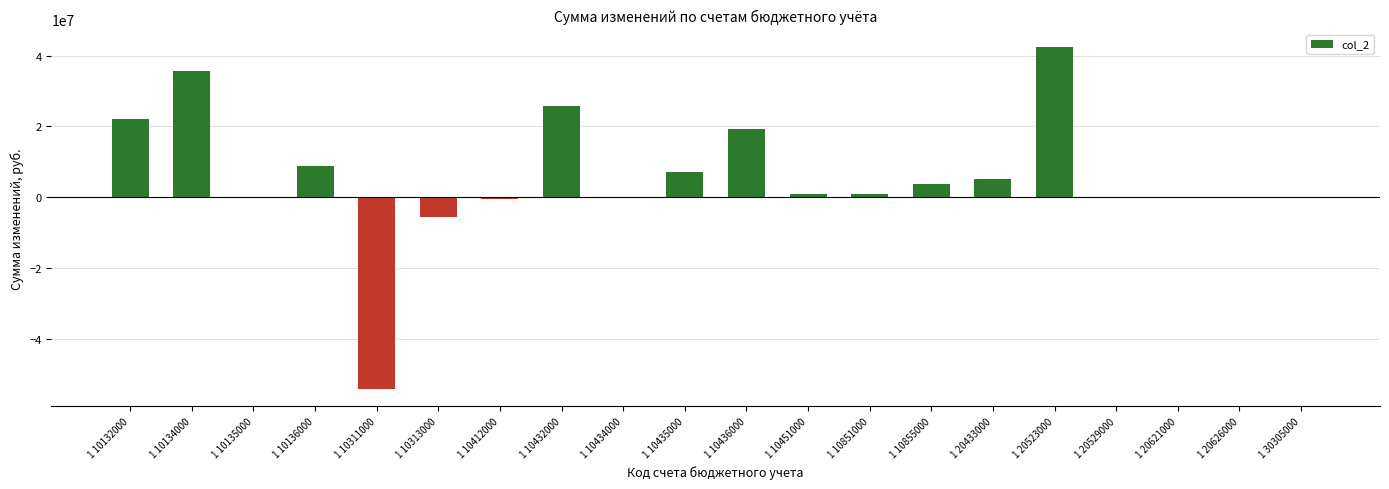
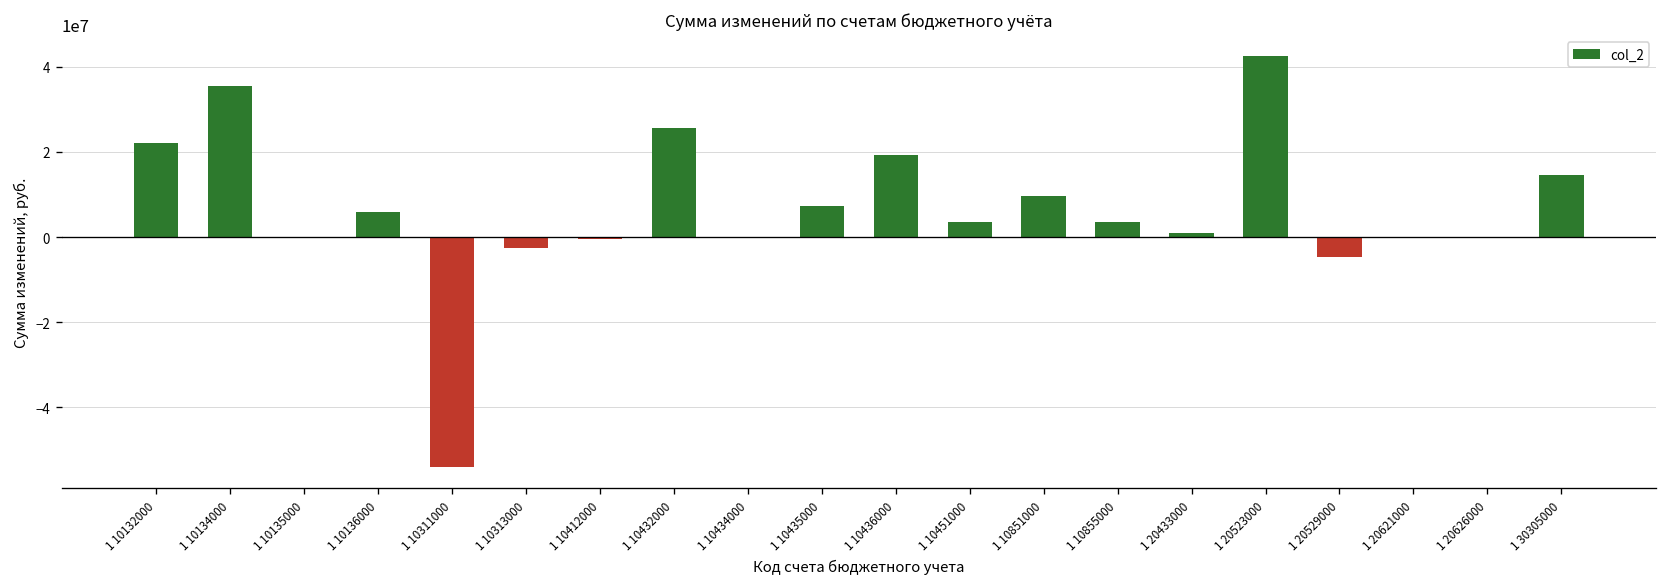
  {
    "1 10132000": 22000000,
    "1 10134000": 36000000,
-   "1 10136000": 9000000,
+   "1 10136000": 6000000,
    "1 10311000": -54000000,
-   "1 10313000": -5000000,
+   "1 10313000": -2000000,
    "1 10432000": 26000000,
    "1 10435000": 7000000,
    "1 10436000": 19000000,
-   "1 10451000": 1000000,
-   "1 10851000": 1000000,
+   "1 10451000": 3000000,
+   "1 10851000": 10000000,
    "1 10855000": 4000000,
-   "1 20433000": 5000000,
+   "1 20433000": 1000000,
    "1 20523000": 43000000,
-   "1 20529000": 0,
-   "1 30305000": 0
+   "1 20529000": -5000000,
+   "1 30305000": 15000000
  }
